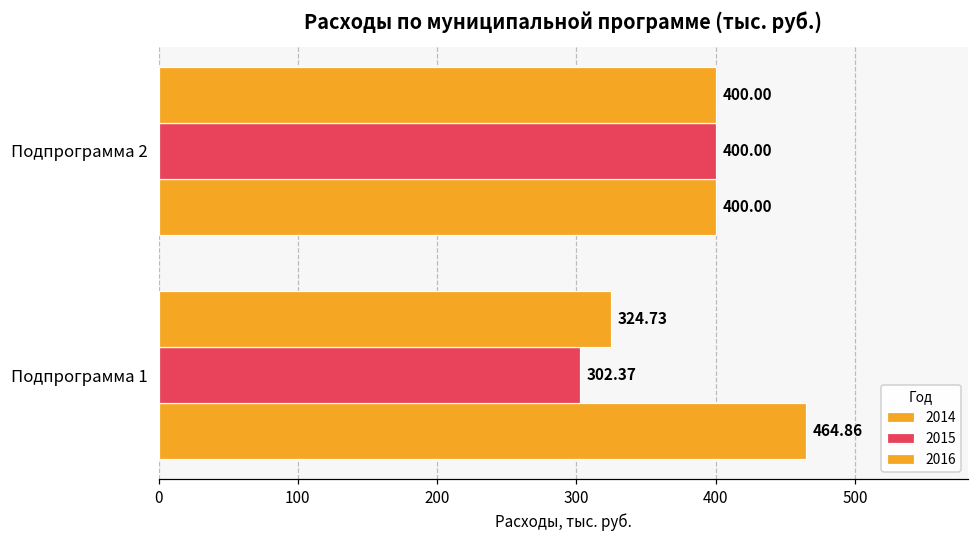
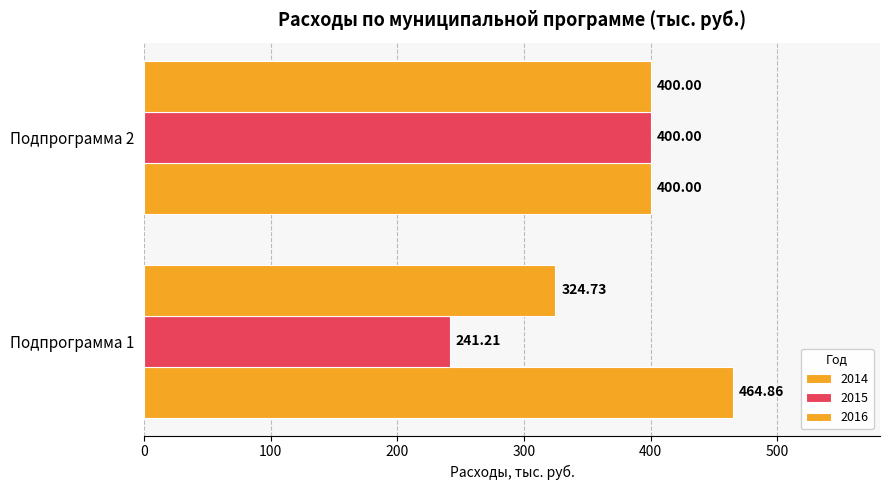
  {
    "2015": {
      "Подпрограмма 2": 400.00,
-     "Подпрограмма 1": 302.37
+     "Подпрограмма 1": 241.21
    }
  }
